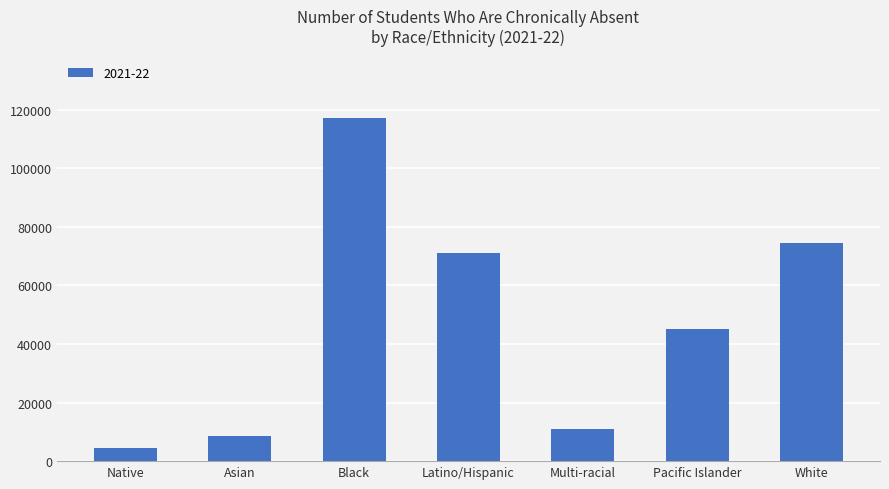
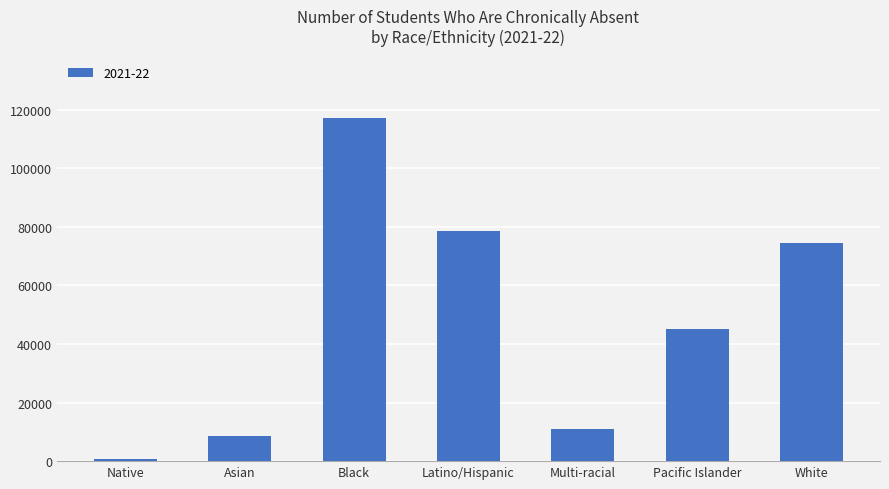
  {
-   "Native": 4000,
+   "Native": 1000,
    "Asian": 8000,
    "Black": 117000,
-   "Latino/Hispanic": 71000,
+   "Latino/Hispanic": 78000,
    "Multi-racial": 11000,
    "Pacific Islander": 45000,
    "White": 74000
  }
